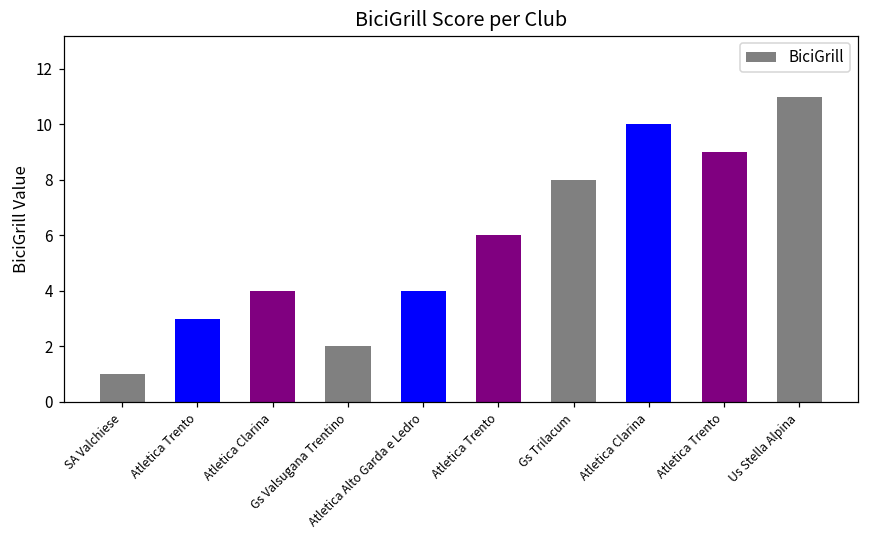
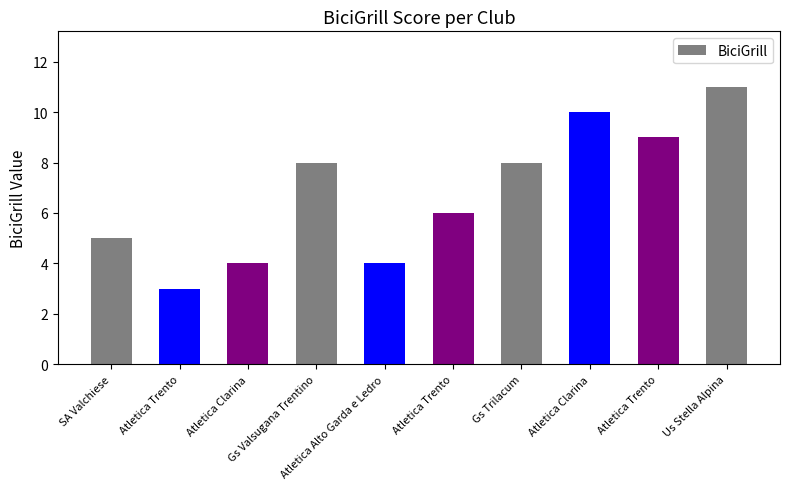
  {
-   "SA Valchiese": 1,
-   "Gs Valsugana Trentino": 2,
+   "SA Valchiese": 5,
+   "Gs Valsugana Trentino": 8,
    "Atletica Alto Garda e Ledro": 4,
    "Gs Trilacum": 8,
    "Us Stella Alpina": 11
  }
